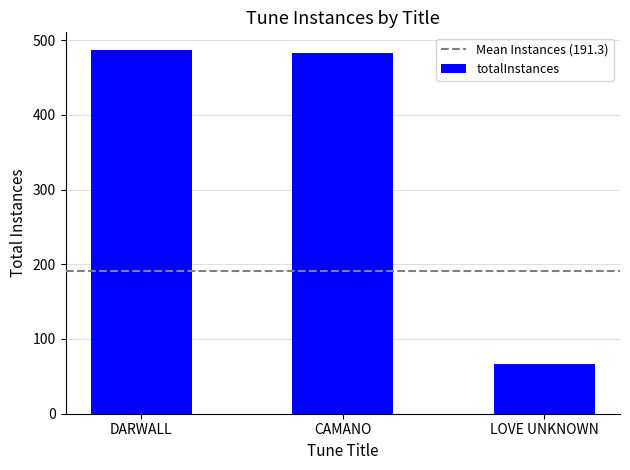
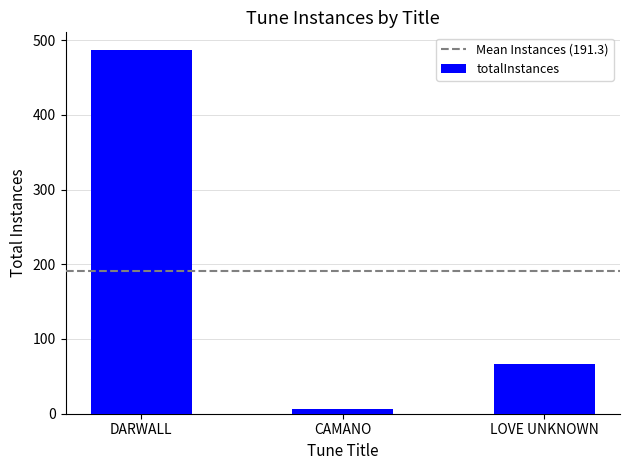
  {
    "DARWALL": 490,
-   "CAMANO": 480,
+   "CAMANO": 10,
    "LOVE UNKNOWN": 70
  }
